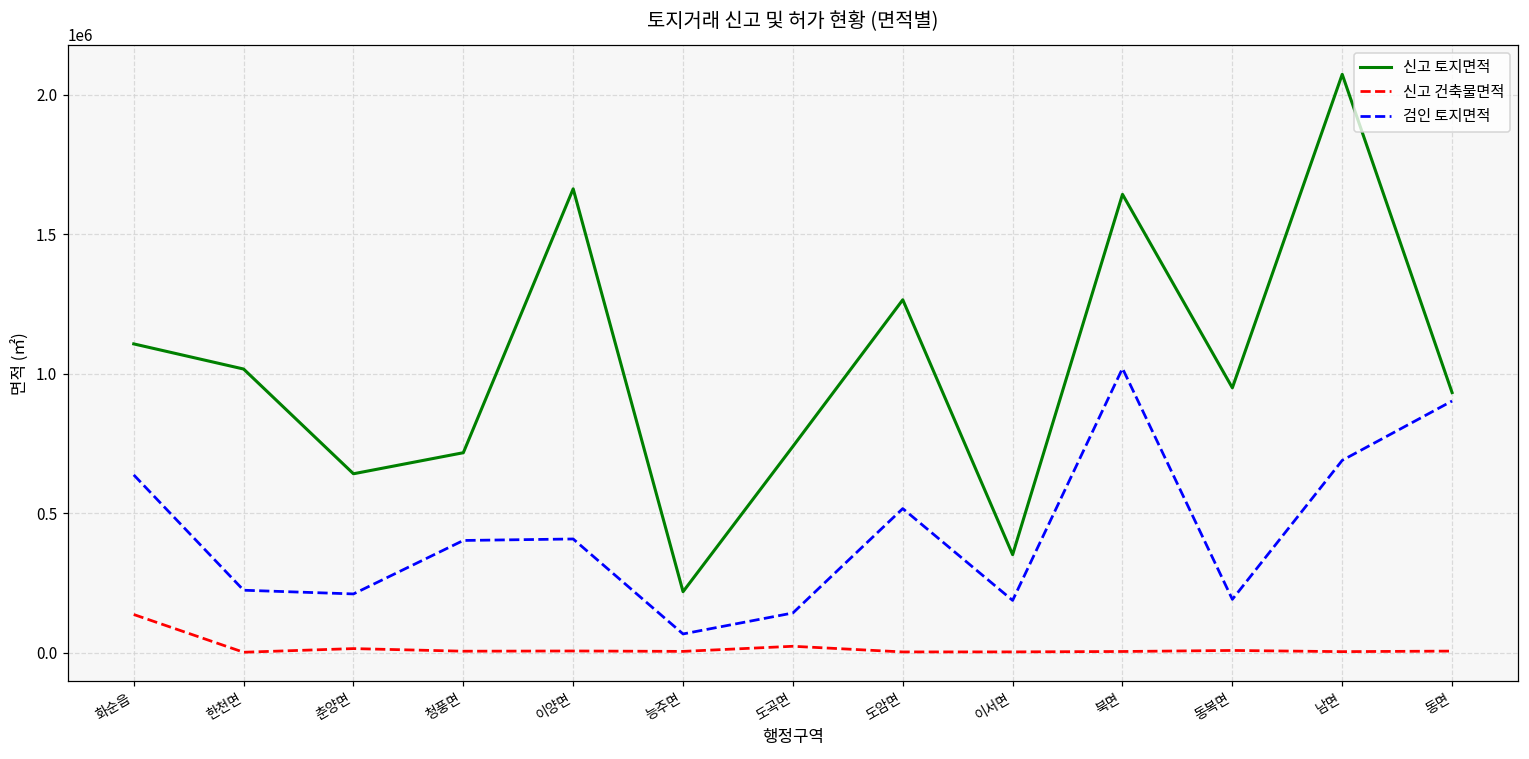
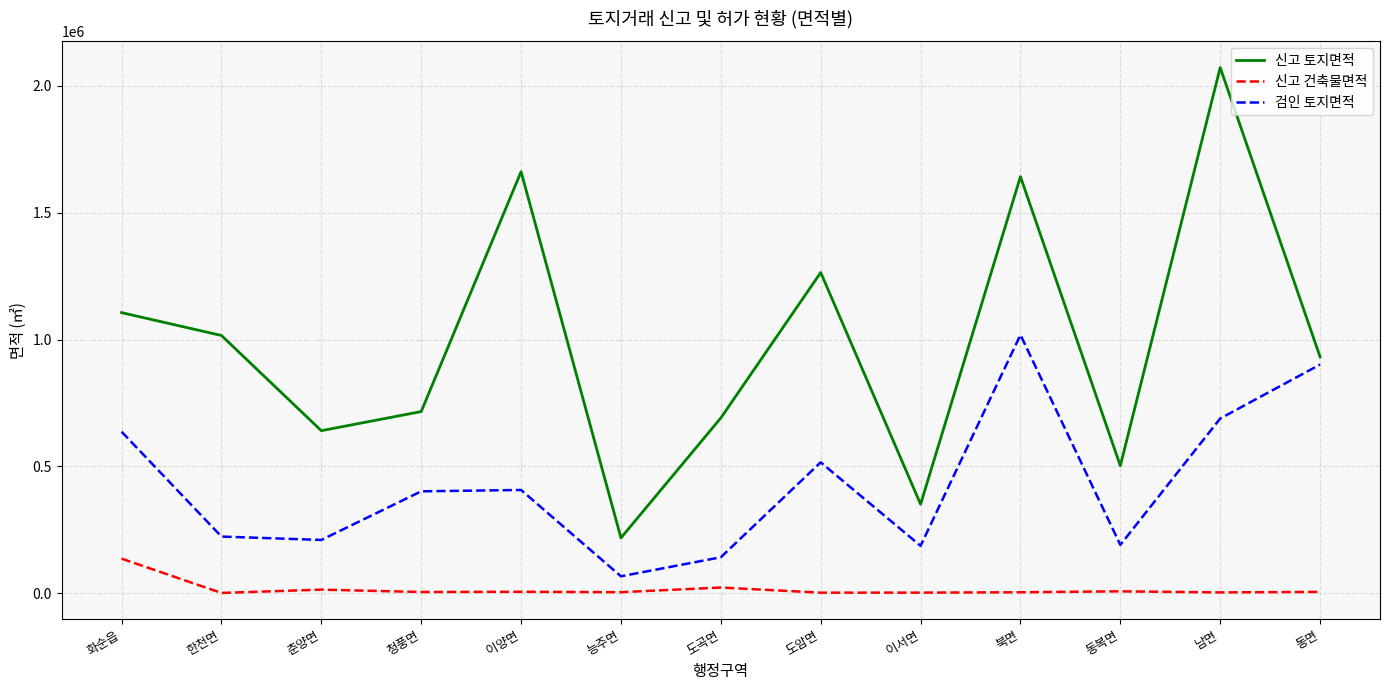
  {
    "신고 토지면적": {
      "화순읍": 1110000,
      "한천면": 1020000,
      "춘양면": 640000,
      "청풍면": 720000,
      "이양면": 1660000,
      "능주면": 220000,
-     "도곡면": 740000,
+     "도곡면": 690000,
      "도암면": 1260000,
      "이서면": 350000,
      "북면": 1640000,
-     "동복면": 950000,
+     "동복면": 500000,
      "남면": 2070000,
      "동면": 930000
    },
    "신고 건축물면적": {
      "화순읍": 140000,
      "한천면": 0,
      "춘양면": 10000,
      "청풍면": 0,
      "이양면": 10000,
      "능주면": 0,
      "도곡면": 20000,
      "도암면": 0,
      "이서면": 0,
      "북면": 0,
      "동복면": 10000,
      "남면": 0,
      "동면": 10000
    },
    "검인 토지면적": {
      "화순읍": 640000,
      "한천면": 220000,
      "춘양면": 210000,
      "청풍면": 400000,
      "이양면": 410000,
      "능주면": 70000,
      "도곡면": 140000,
      "도암면": 520000,
      "이서면": 190000,
      "북면": 1020000,
      "동복면": 190000,
      "남면": 690000,
      "동면": 900000
    }
  }
